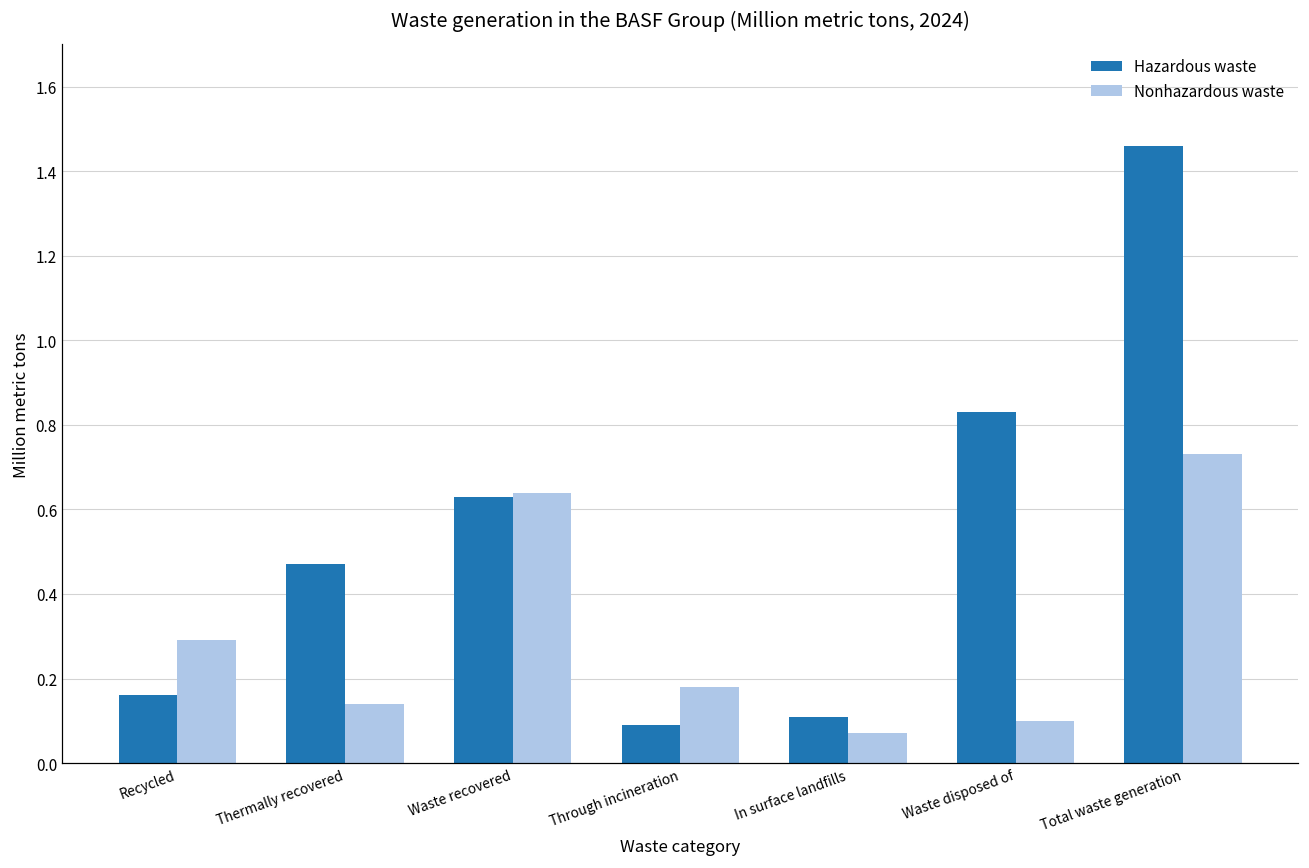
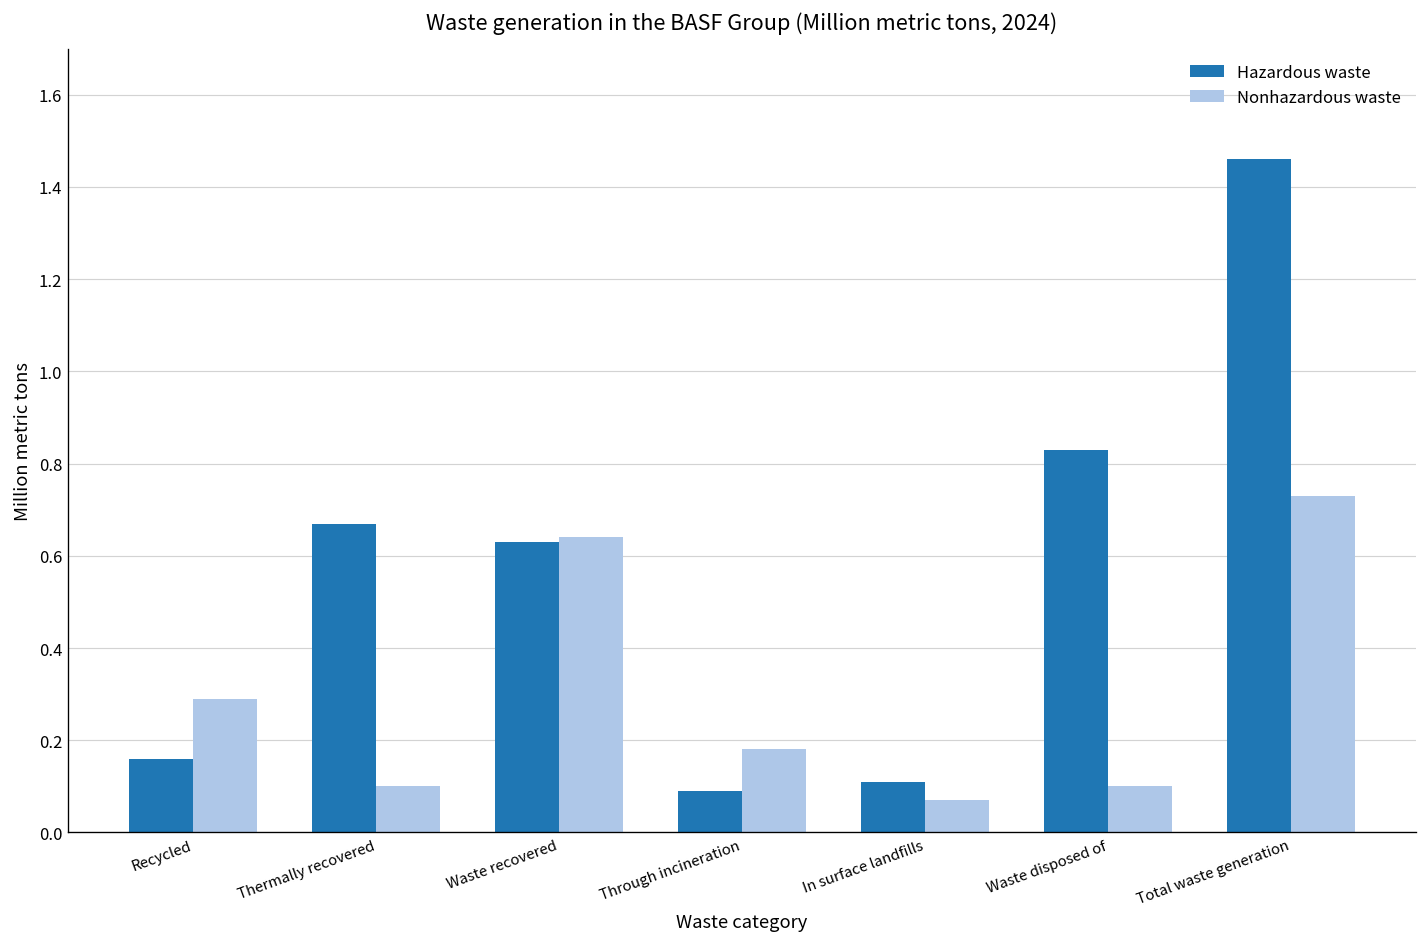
  {
    "Hazardous waste": {
      "Recycled": 0.16,
-     "Thermally recovered": 0.47,
+     "Thermally recovered": 0.67,
      "Waste recovered": 0.63,
      "Through incineration": 0.09,
      "In surface landfills": 0.11,
      "Waste disposed of": 0.83,
      "Total waste generation": 1.46
    },
    "Nonhazardous waste": {
      "Recycled": 0.29,
-     "Thermally recovered": 0.14,
+     "Thermally recovered": 0.10,
      "Waste recovered": 0.64,
      "Through incineration": 0.18,
      "In surface landfills": 0.07,
      "Waste disposed of": 0.10,
      "Total waste generation": 0.73
    }
  }
